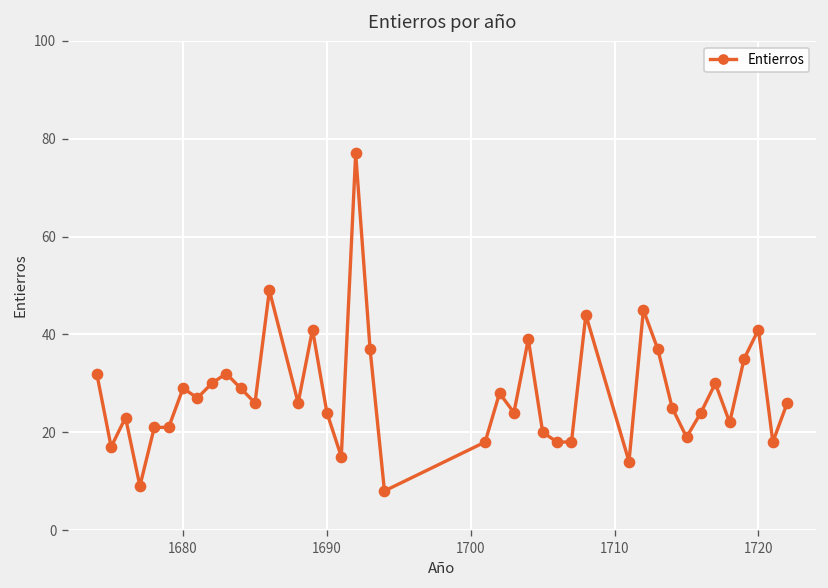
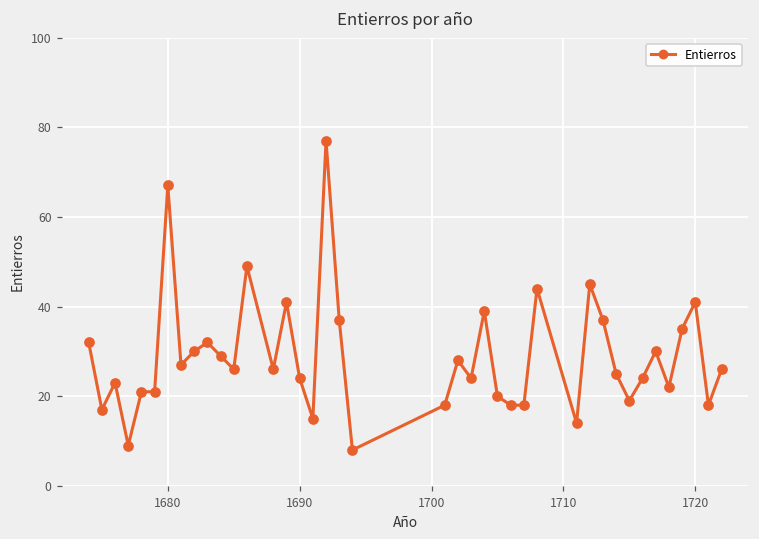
  {
-   "1680": 29,
+   "1680": 67,
    "1690": 24,
    "1720": 41
  }
